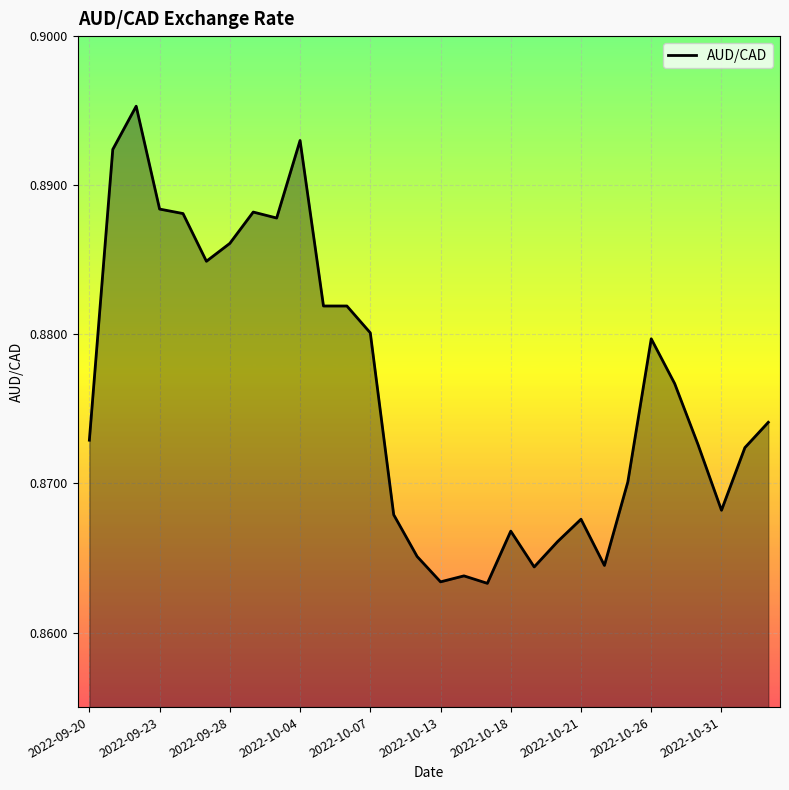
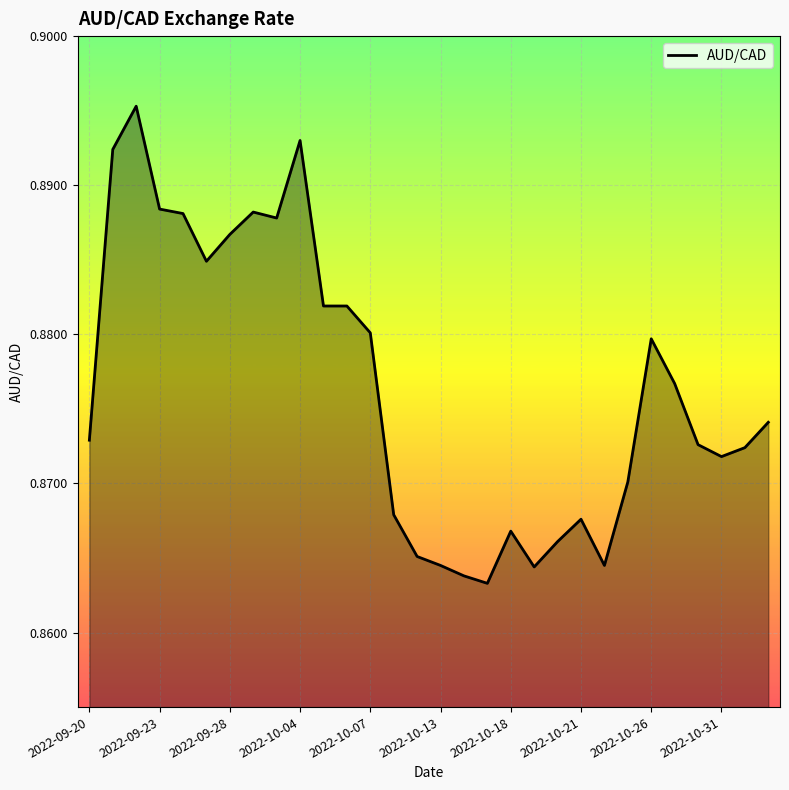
  {
    "2022-09-20": 0.8729,
    "2022-09-23": 0.8884,
-   "2022-09-28": 0.8861,
+   "2022-09-28": 0.8867,
    "2022-10-04": 0.8930,
    "2022-10-07": 0.8801,
-   "2022-10-13": 0.8634,
+   "2022-10-13": 0.8645,
    "2022-10-18": 0.8668,
    "2022-10-21": 0.8676,
    "2022-10-26": 0.8797,
-   "2022-10-31": 0.8682
+   "2022-10-31": 0.8718
  }
